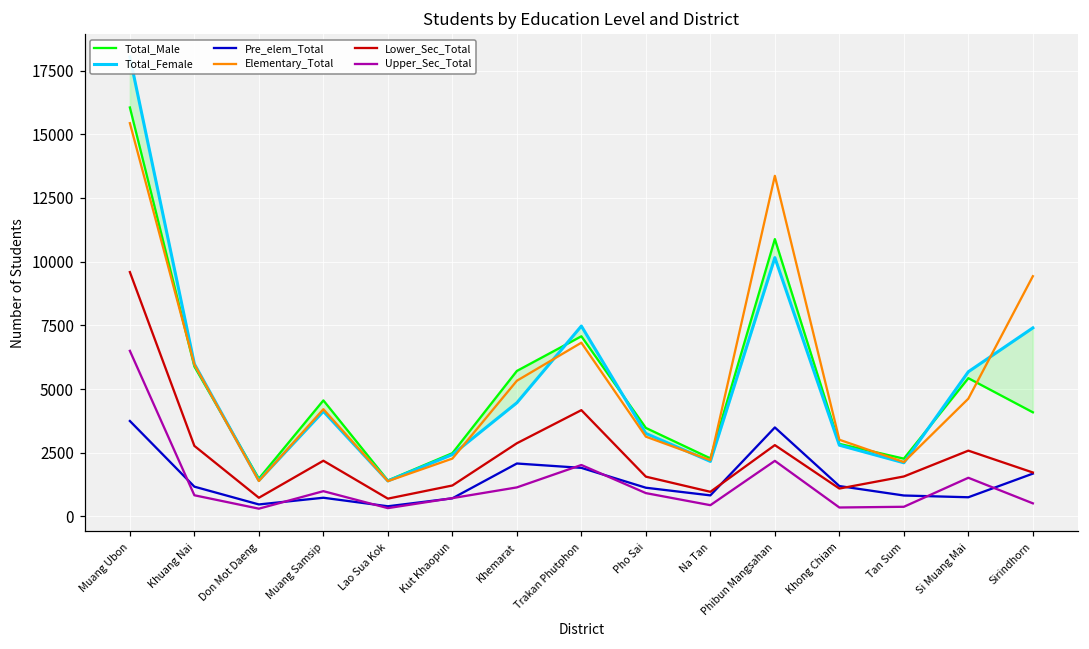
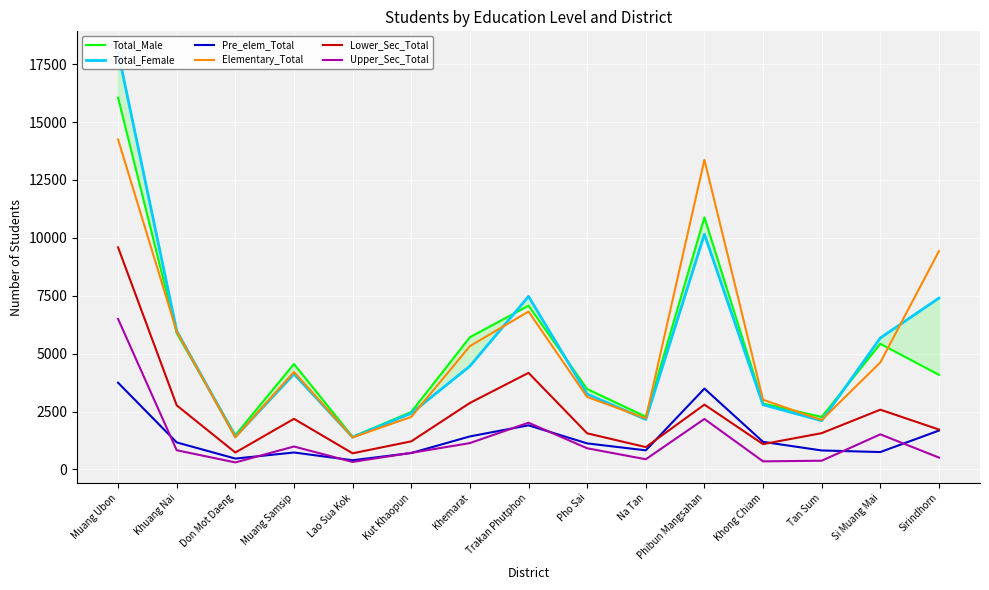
  {
    "Total_Female": {
      "Khemarat": 4500,
      "Pho Sai": 3300,
      "Phibun Mangsahan": 10200
    },
    "Pre_elem_Total": {
      "Muang Ubon": 3700,
      "Khuang Nai": 1200,
      "Don Mot Daeng": 500,
      "Muang Samsip": 700,
-     "Khemarat": 2100,
+     "Khemarat": 1400,
      "Trakan Phutphon": 1900,
      "Pho Sai": 1100,
      "Na Tan": 800,
      "Phibun Mangsahan": 3500,
      "Tan Sum": 800,
      "Si Muang Mai": 800
    },
    "Elementary_Total": {
-     "Muang Ubon": 15400,
+     "Muang Ubon": 14300,
      "Kut Khaopun": 2300,
      "Khemarat": 5300,
      "Trakan Phutphon": 6800,
      "Pho Sai": 3100,
      "Phibun Mangsahan": 13400,
      "Khong Chiam": 3000,
      "Si Muang Mai": 4600,
      "Sirindhorn": 9400
    },
    "Lower_Sec_Total": {
      "Muang Ubon": 9600,
      "Khuang Nai": 2800,
      "Don Mot Daeng": 700,
      "Muang Samsip": 2200,
      "Lao Sua Kok": 700,
      "Kut Khaopun": 1200,
      "Khemarat": 2900,
      "Trakan Phutphon": 4200,
      "Pho Sai": 1600,
      "Na Tan": 1000,
      "Phibun Mangsahan": 2800,
      "Tan Sum": 1600,
      "Si Muang Mai": 2600
    },
    "Upper_Sec_Total": {
      "Muang Ubon": 6500,
      "Khuang Nai": 800,
      "Don Mot Daeng": 300,
      "Muang Samsip": 1000,
      "Khemarat": 1100,
      "Trakan Phutphon": 2000,
      "Pho Sai": 900,
      "Na Tan": 400,
      "Phibun Mangsahan": 2200,
      "Khong Chiam": 300,
      "Tan Sum": 400,
      "Si Muang Mai": 1500,
      "Sirindhorn": 500
    }
  }
